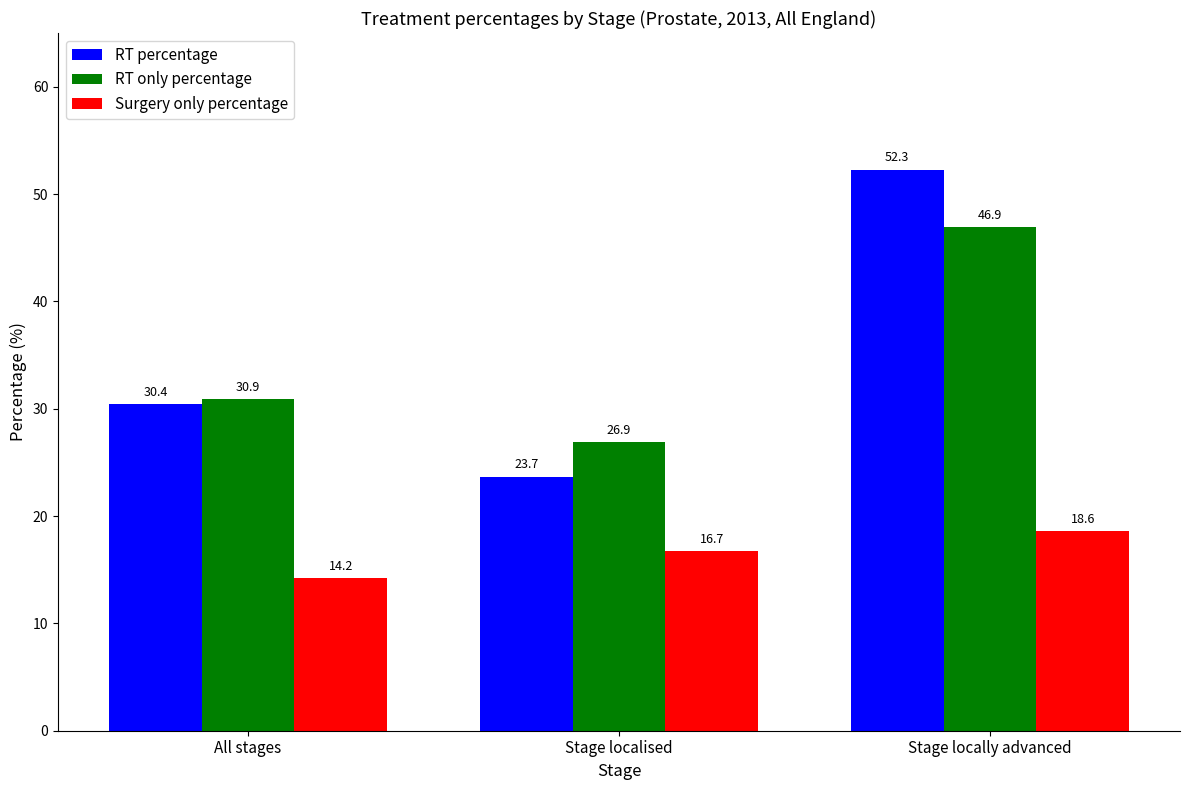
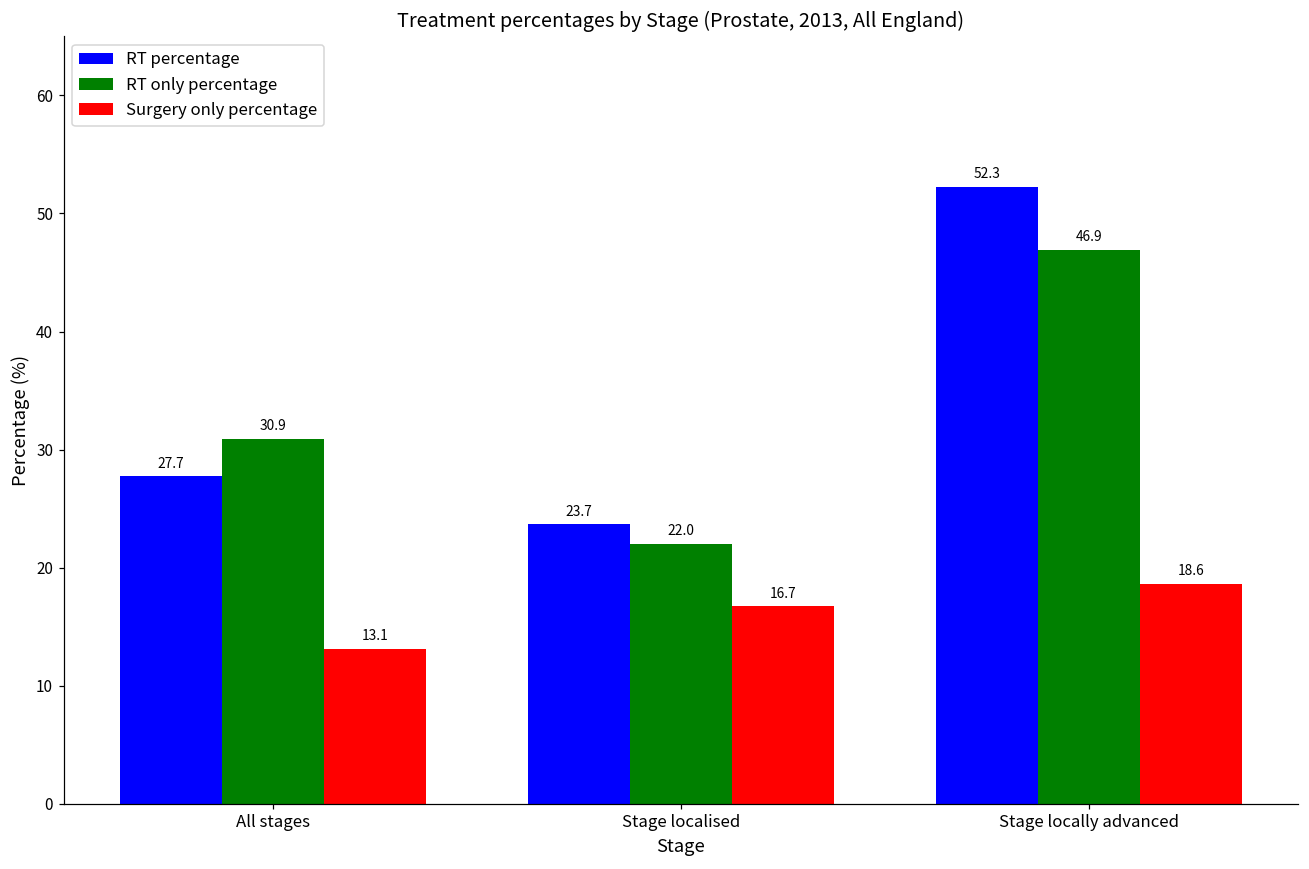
  {
    "RT percentage": {
-     "All stages": 30.4,
+     "All stages": 27.7,
      "Stage localised": 23.7,
      "Stage locally advanced": 52.3
    },
    "RT only percentage": {
      "All stages": 30.9,
-     "Stage localised": 26.9,
+     "Stage localised": 22.0,
      "Stage locally advanced": 46.9
    },
    "Surgery only percentage": {
-     "All stages": 14.2,
+     "All stages": 13.1,
      "Stage localised": 16.7,
      "Stage locally advanced": 18.6
    }
  }
